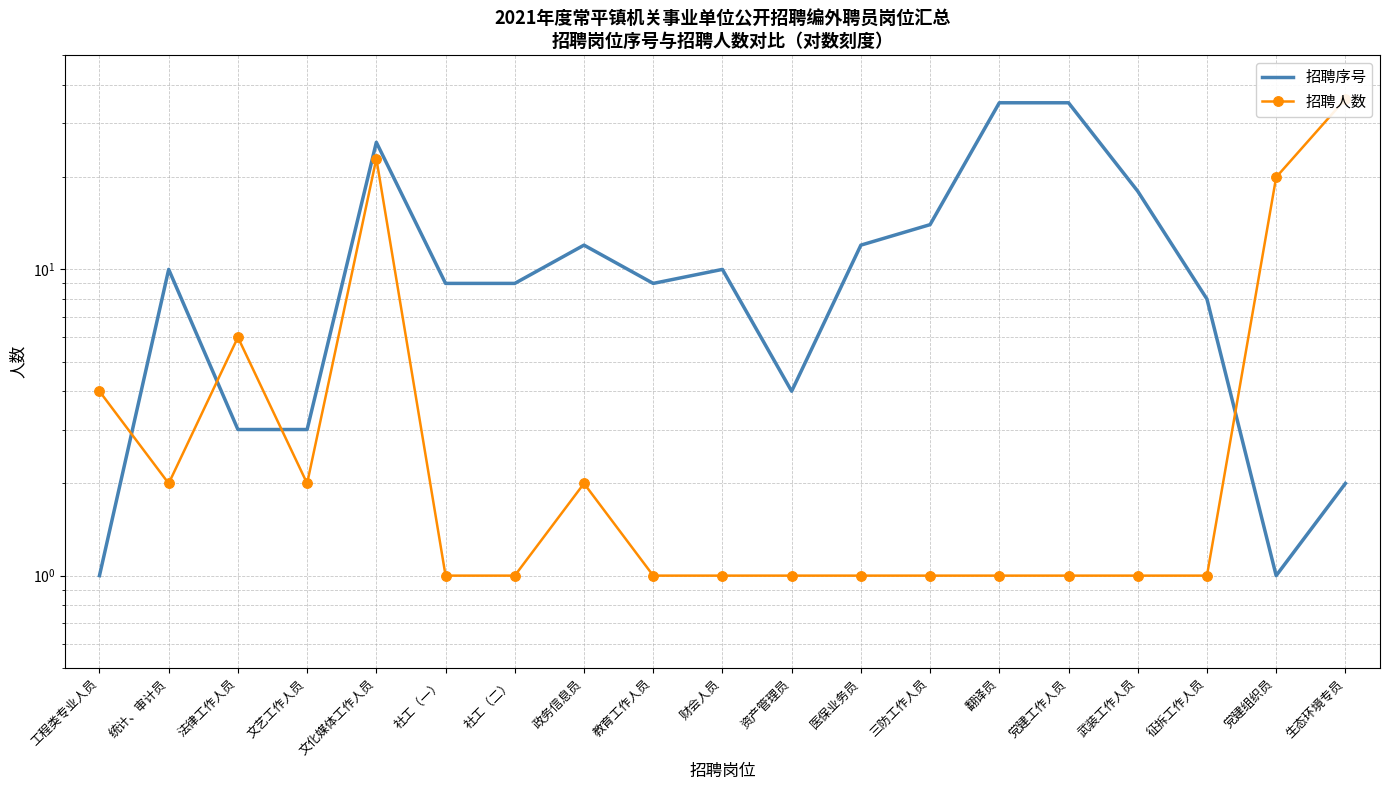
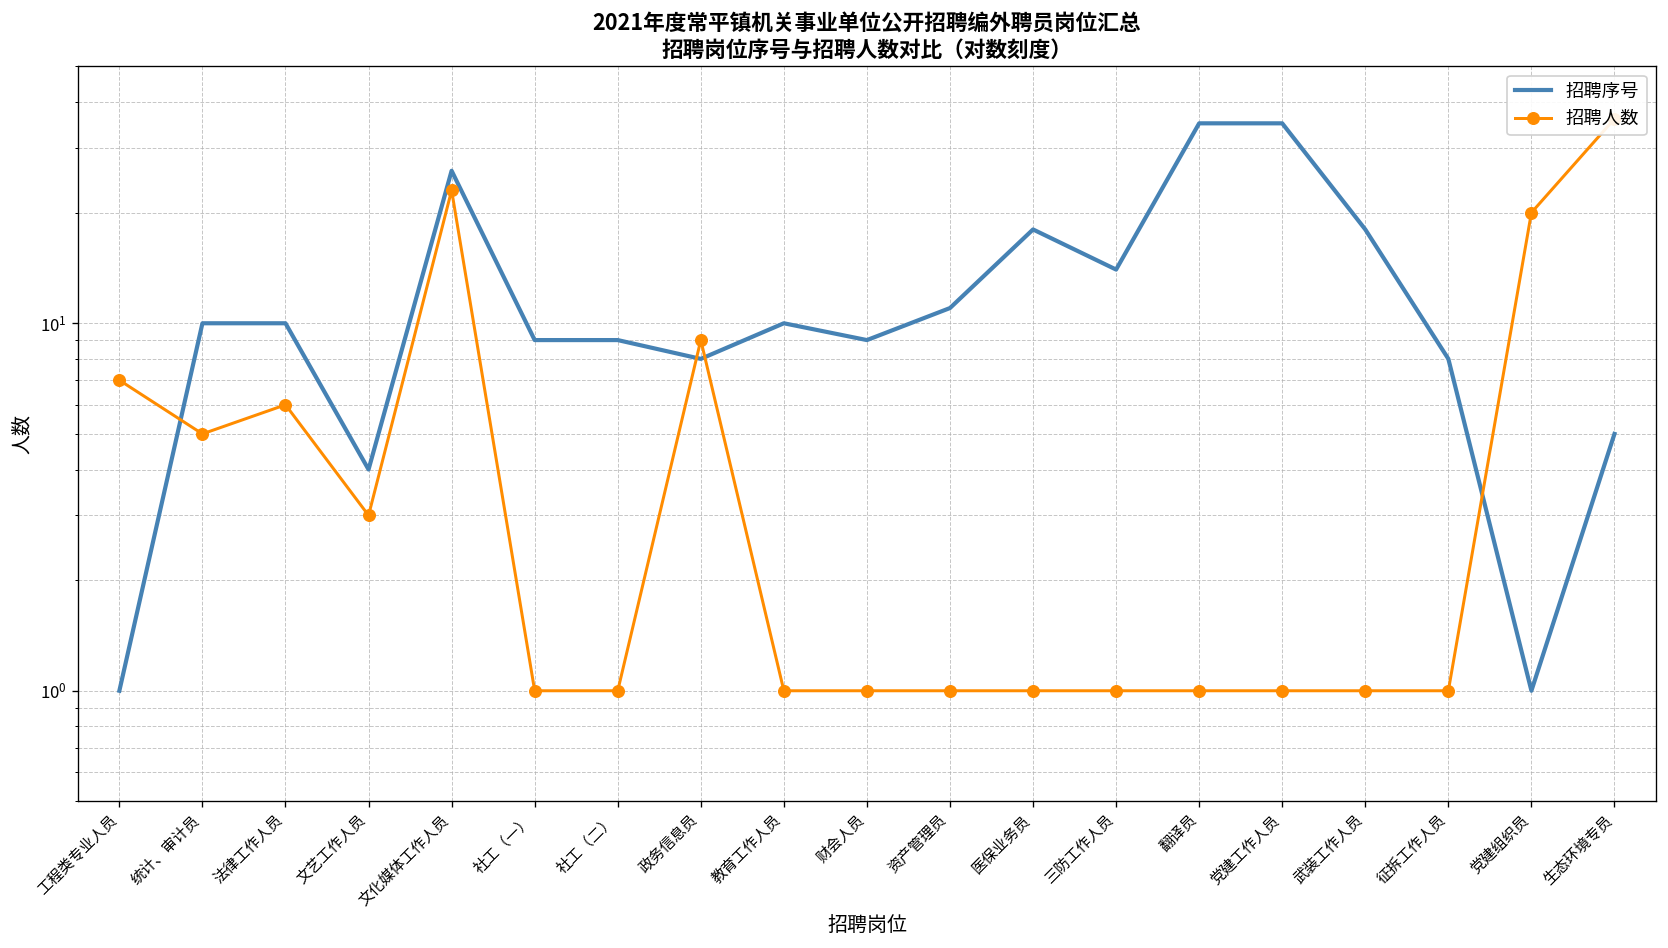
  {
    "招聘序号": {
      "工程类专业人员": 1,
      "统计、审计员": 10,
-     "法律工作人员": 3,
-     "文艺工作人员": 3,
+     "法律工作人员": 10,
+     "文艺工作人员": 4,
      "文化媒体工作人员": 26,
      "社工（一）": 9,
      "社工（二）": 9,
-     "政务信息员": 12,
-     "教育工作人员": 9,
-     "财会人员": 10,
-     "资产管理员": 4,
-     "医保业务员": 12,
+     "政务信息员": 8,
+     "教育工作人员": 10,
+     "财会人员": 9,
+     "资产管理员": 11,
+     "医保业务员": 18,
      "三防工作人员": 14,
      "翻译员": 35,
      "党建工作人员": 35,
      "武装工作人员": 18,
      "征拆工作人员": 8,
      "党建组织员": 1,
-     "生态环境专员": 2
+     "生态环境专员": 5
    },
    "招聘人数": {
-     "工程类专业人员": 4,
-     "统计、审计员": 2,
+     "工程类专业人员": 7,
+     "统计、审计员": 5,
      "法律工作人员": 6,
-     "文艺工作人员": 2,
+     "文艺工作人员": 3,
      "文化媒体工作人员": 23,
      "社工（一）": 1,
      "社工（二）": 1,
-     "政务信息员": 2,
+     "政务信息员": 9,
      "教育工作人员": 1,
      "财会人员": 1,
      "资产管理员": 1,
      "医保业务员": 1,
      "三防工作人员": 1,
      "翻译员": 1,
      "党建工作人员": 1,
      "武装工作人员": 1,
      "征拆工作人员": 1,
      "党建组织员": 20
    }
  }
